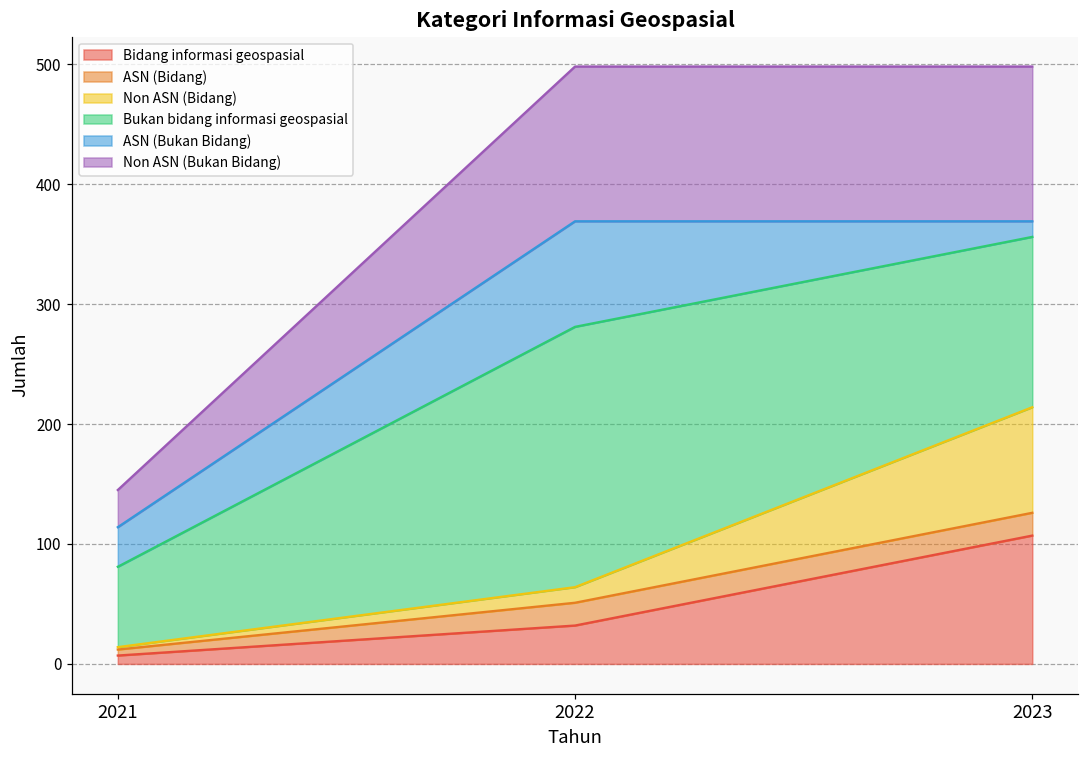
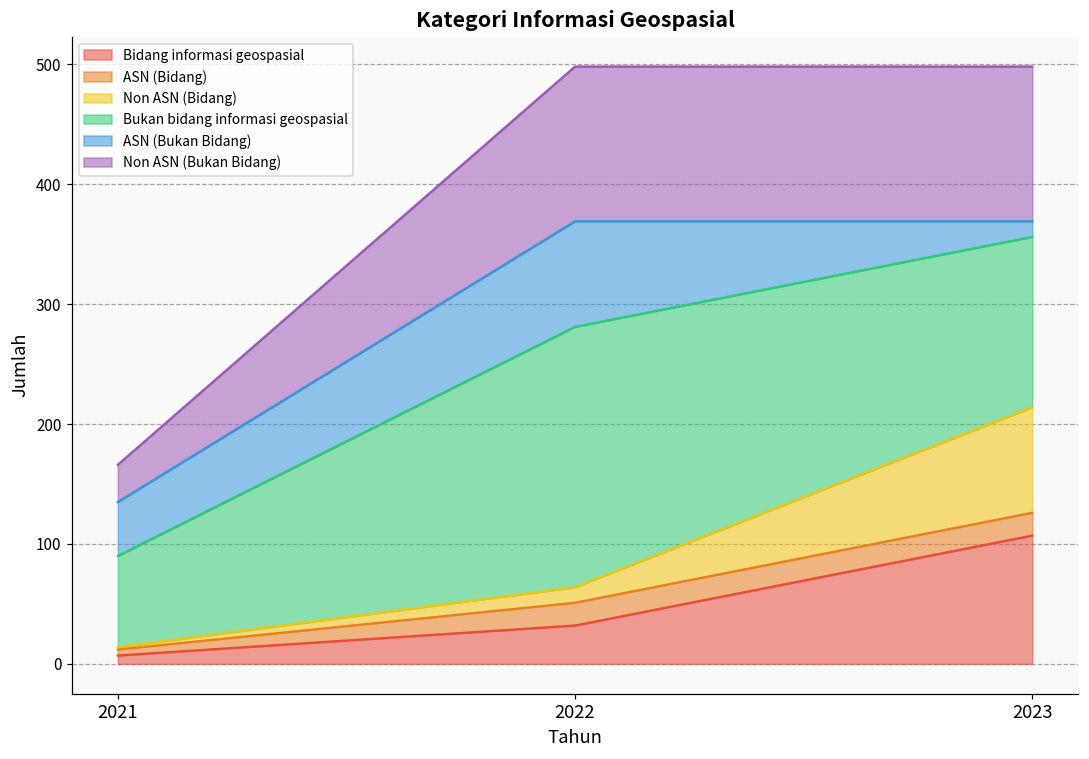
  {
    "Non ASN (Bidang)": {
      "2022": 13,
      "2023": 88
    },
    "Bukan bidang informasi geospasial": {
-     "2021": 67,
+     "2021": 76,
      "2022": 217,
      "2023": 142
    },
    "ASN (Bukan Bidang)": {
-     "2021": 33,
+     "2021": 45,
      "2022": 88,
      "2023": 13
    },
    "Non ASN (Bukan Bidang)": {
      "2021": 31,
      "2022": 129,
      "2023": 129
    }
  }
